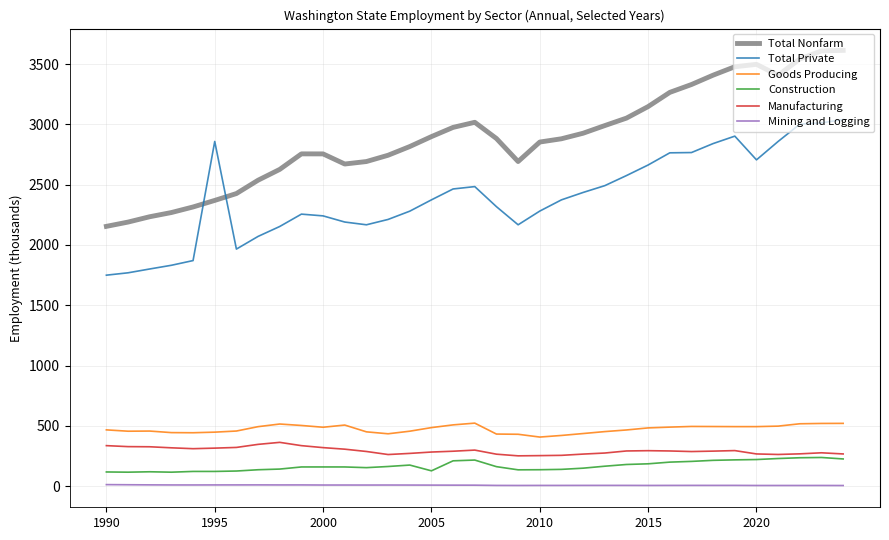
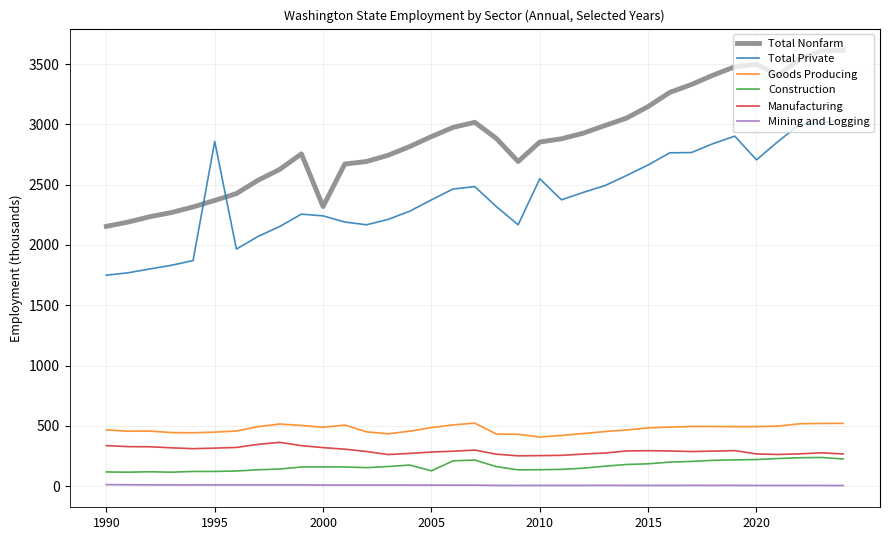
  {
    "Total Nonfarm": {
      "1990": 2150,
      "1995": 2370,
-     "2000": 2760,
+     "2000": 2320,
      "2005": 2900,
      "2010": 2850,
      "2015": 3150
    },
    "Total Private": {
      "1990": 1750,
      "1995": 2860,
      "2000": 2240,
      "2005": 2370,
-     "2010": 2280,
+     "2010": 2550,
      "2015": 2660,
      "2020": 2710
    },
    "Goods Producing": {
      "1990": 470,
      "1995": 450,
      "2000": 490,
      "2005": 490,
      "2010": 410,
      "2015": 480,
      "2020": 490
    },
    "Construction": {
      "1990": 120,
      "1995": 120,
      "2000": 160,
      "2005": 130,
      "2010": 140,
      "2015": 190,
      "2020": 220
    },
    "Manufacturing": {
      "1990": 340,
      "1995": 320,
      "2000": 320,
      "2005": 280,
      "2010": 250,
      "2015": 290,
      "2020": 270
    },
    "Mining and Logging": {
      "1990": 10,
      "1995": 10,
      "2000": 10,
      "2005": 10,
      "2010": 10,
      "2015": 10,
      "2020": 10
    }
  }
